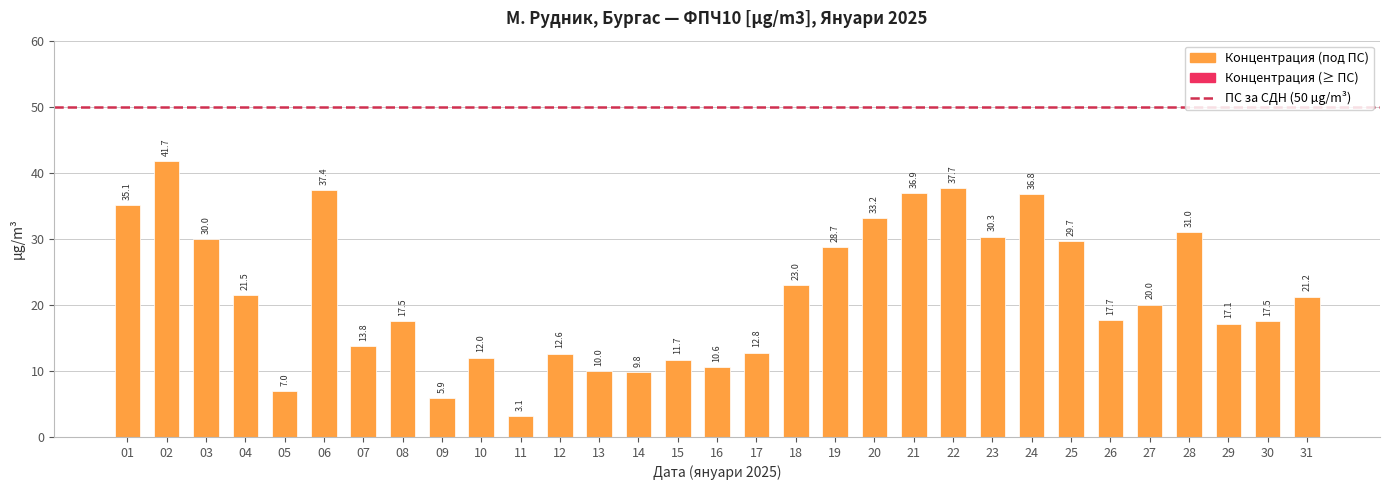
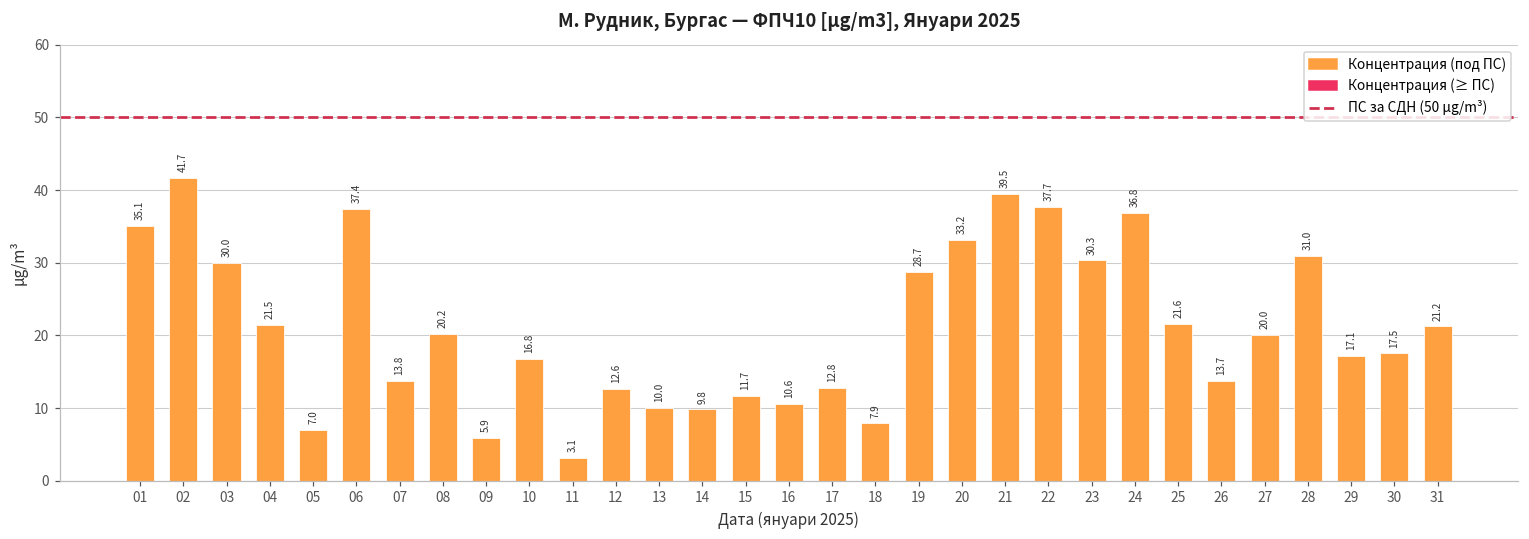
  {
    "01": 35.1,
    "02": 41.7,
    "03": 30.0,
    "04": 21.5,
    "05": 7.0,
    "06": 37.4,
    "07": 13.8,
-   "08": 17.5,
+   "08": 20.2,
    "09": 5.9,
-   "10": 12.0,
+   "10": 16.8,
    "11": 3.1,
    "12": 12.6,
    "13": 10.0,
    "14": 9.8,
    "15": 11.7,
    "16": 10.6,
    "17": 12.8,
-   "18": 23.0,
+   "18": 7.9,
    "19": 28.7,
    "20": 33.2,
-   "21": 36.9,
+   "21": 39.5,
    "22": 37.7,
    "23": 30.3,
    "24": 36.8,
-   "25": 29.7,
-   "26": 17.7,
+   "25": 21.6,
+   "26": 13.7,
    "27": 20.0,
    "28": 31.0,
    "29": 17.1,
    "30": 17.5,
    "31": 21.2
  }
